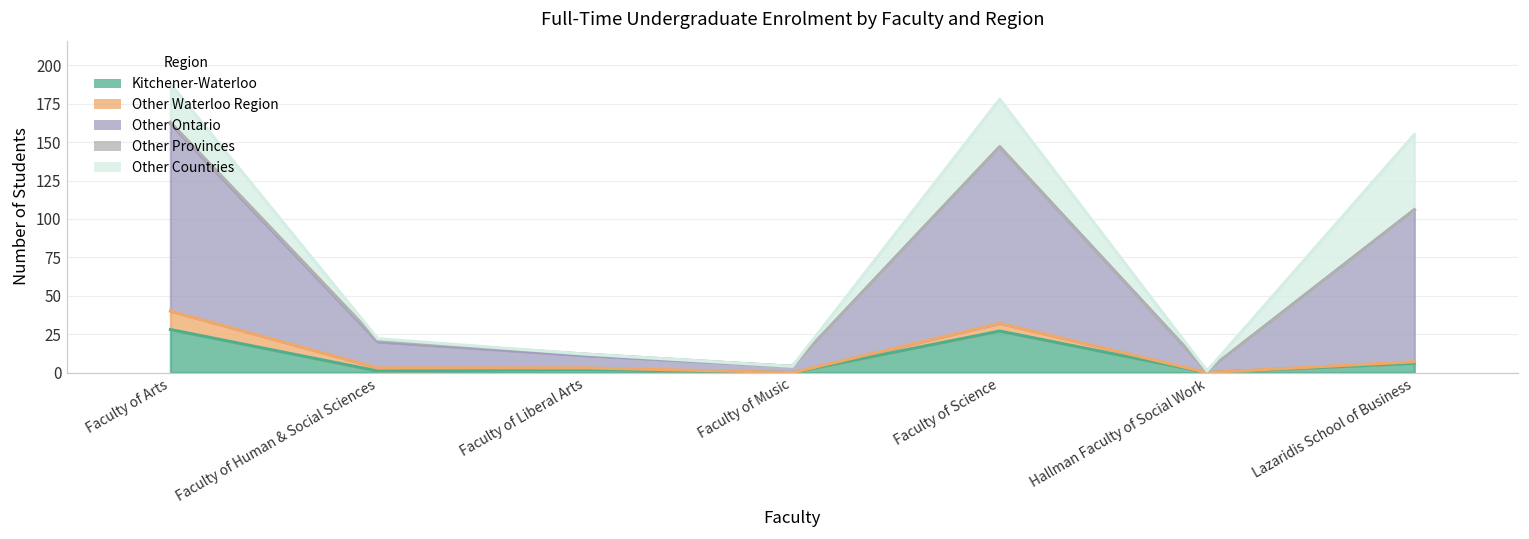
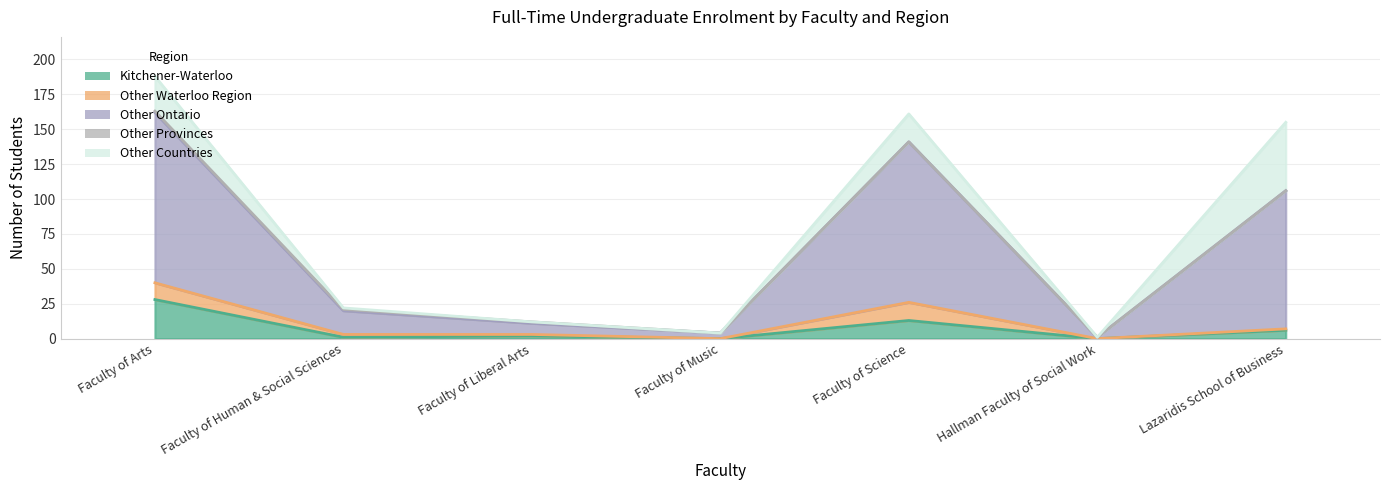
  {
    "Kitchener-Waterloo": {
      "Faculty of Arts": 28,
      "Faculty of Human & Social Sciences": 1,
-     "Faculty of Science": 27
+     "Faculty of Science": 13
    },
    "Other Waterloo Region": {
      "Faculty of Arts": 12,
      "Faculty of Human & Social Sciences": 2,
-     "Faculty of Science": 5
+     "Faculty of Science": 13
    },
    "Other Countries": {
      "Faculty of Arts": 25,
-     "Faculty of Science": 31,
+     "Faculty of Science": 20,
      "Lazaridis School of Business": 49
    }
  }
